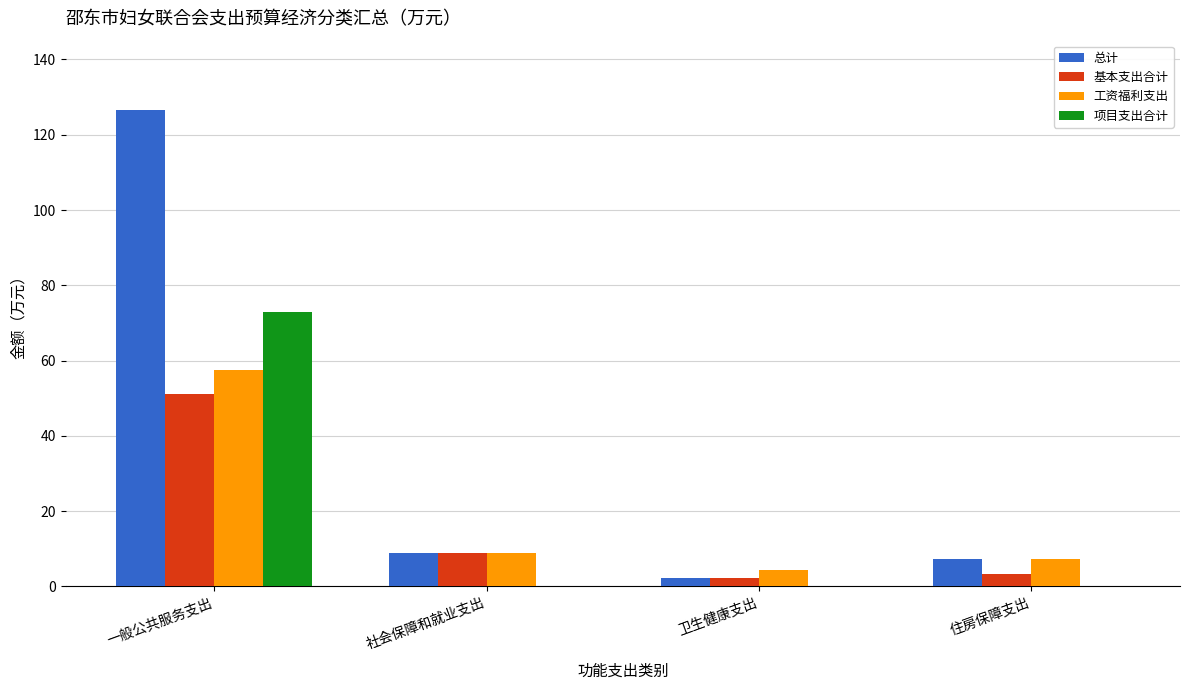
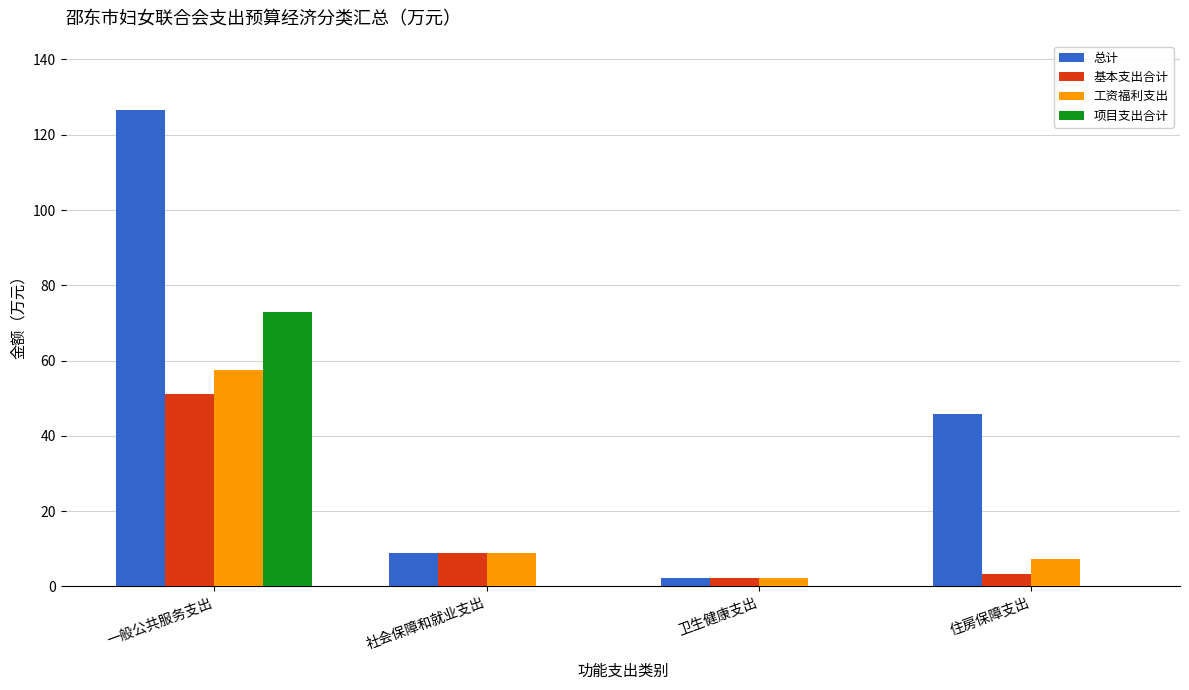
  {
    "总计": {
      "一般公共服务支出": 127,
      "社会保障和就业支出": 9,
      "卫生健康支出": 2,
-     "住房保障支出": 7
+     "住房保障支出": 46
    },
    "基本支出合计": {
      "一般公共服务支出": 51,
      "社会保障和就业支出": 9,
      "卫生健康支出": 2,
      "住房保障支出": 3
    },
    "工资福利支出": {
      "一般公共服务支出": 58,
      "社会保障和就业支出": 9,
-     "卫生健康支出": 4,
+     "卫生健康支出": 2,
      "住房保障支出": 7
    },
    "项目支出合计": {
      "一般公共服务支出": 73,
      "社会保障和就业支出": 0,
      "卫生健康支出": 0,
      "住房保障支出": 0
    }
  }
